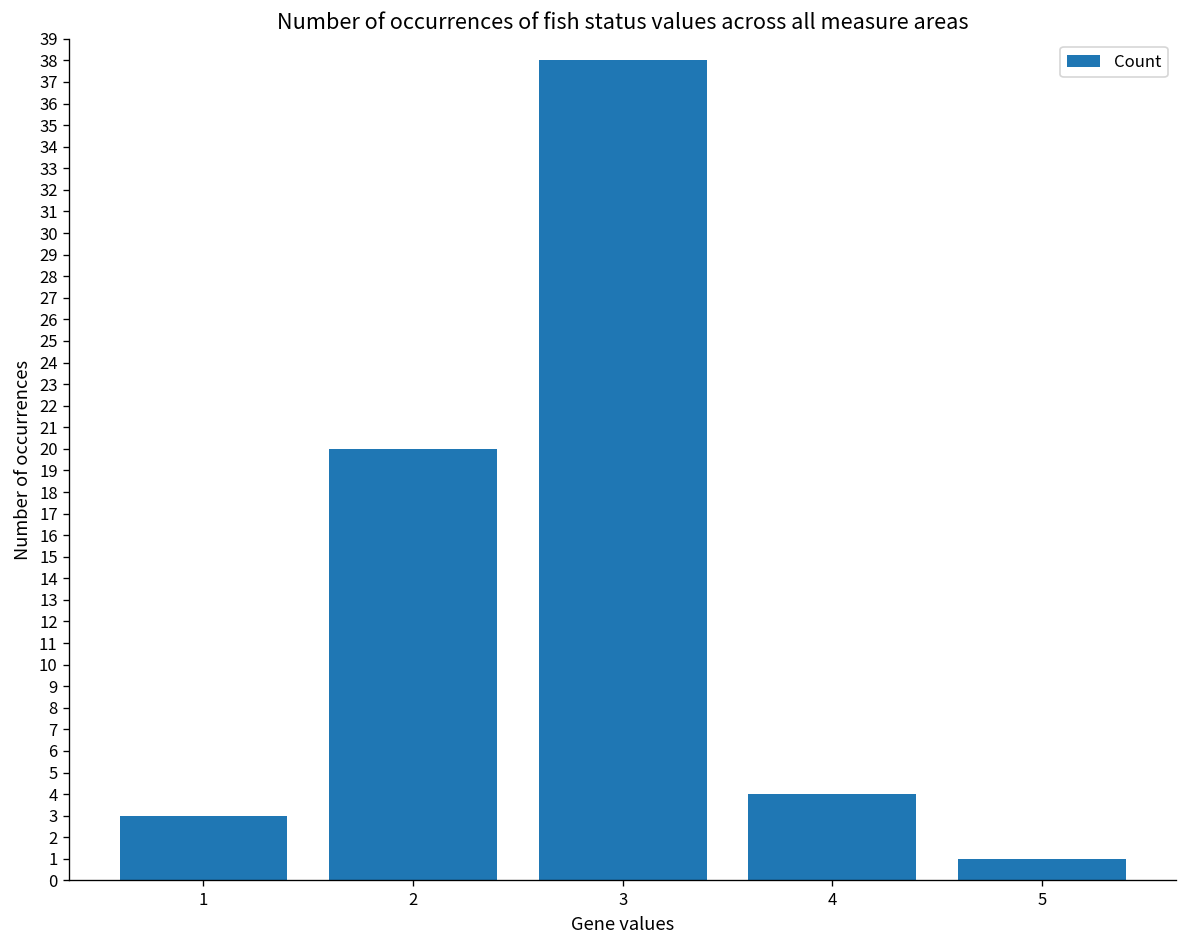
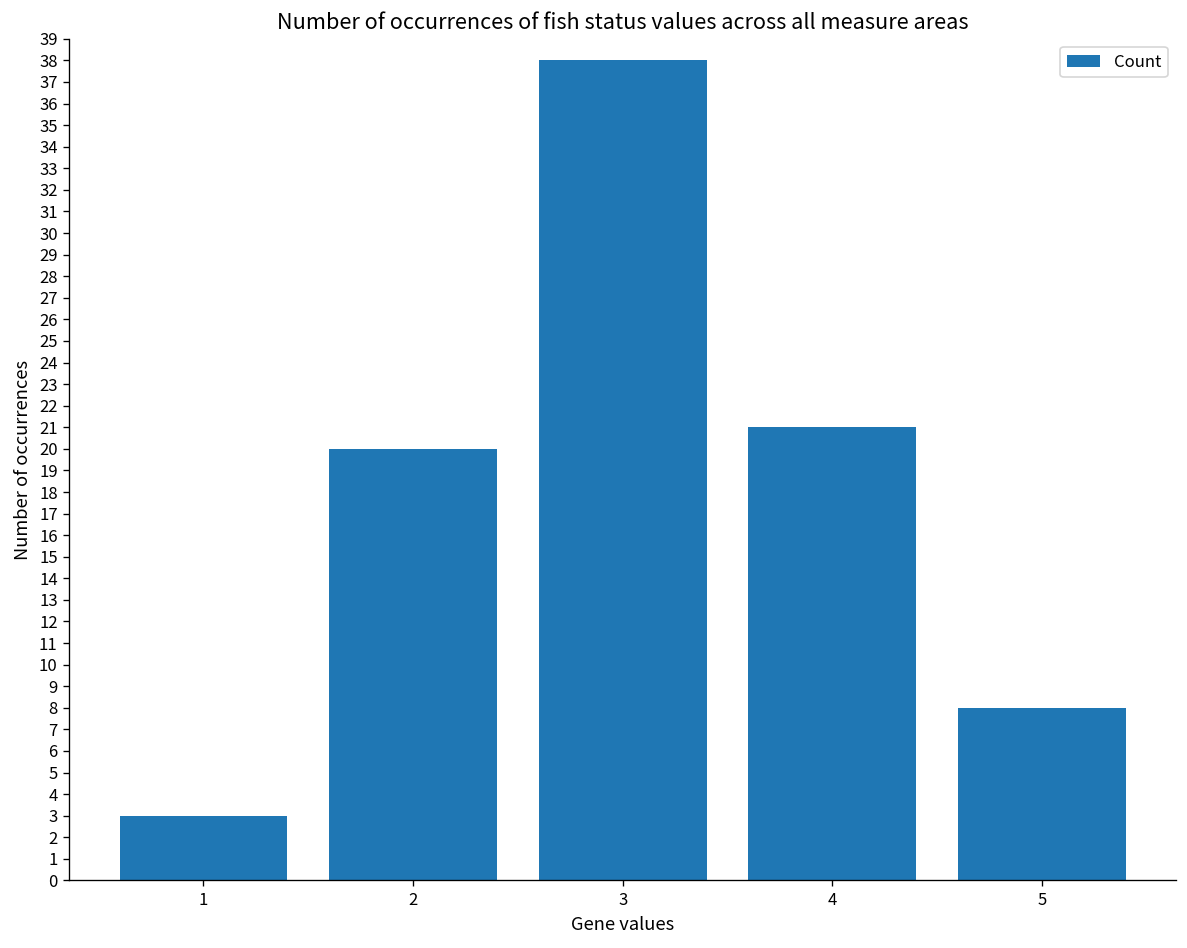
  {
    "1": 3,
    "2": 20,
    "3": 38,
-   "4": 4,
-   "5": 1
+   "4": 21,
+   "5": 8
  }
